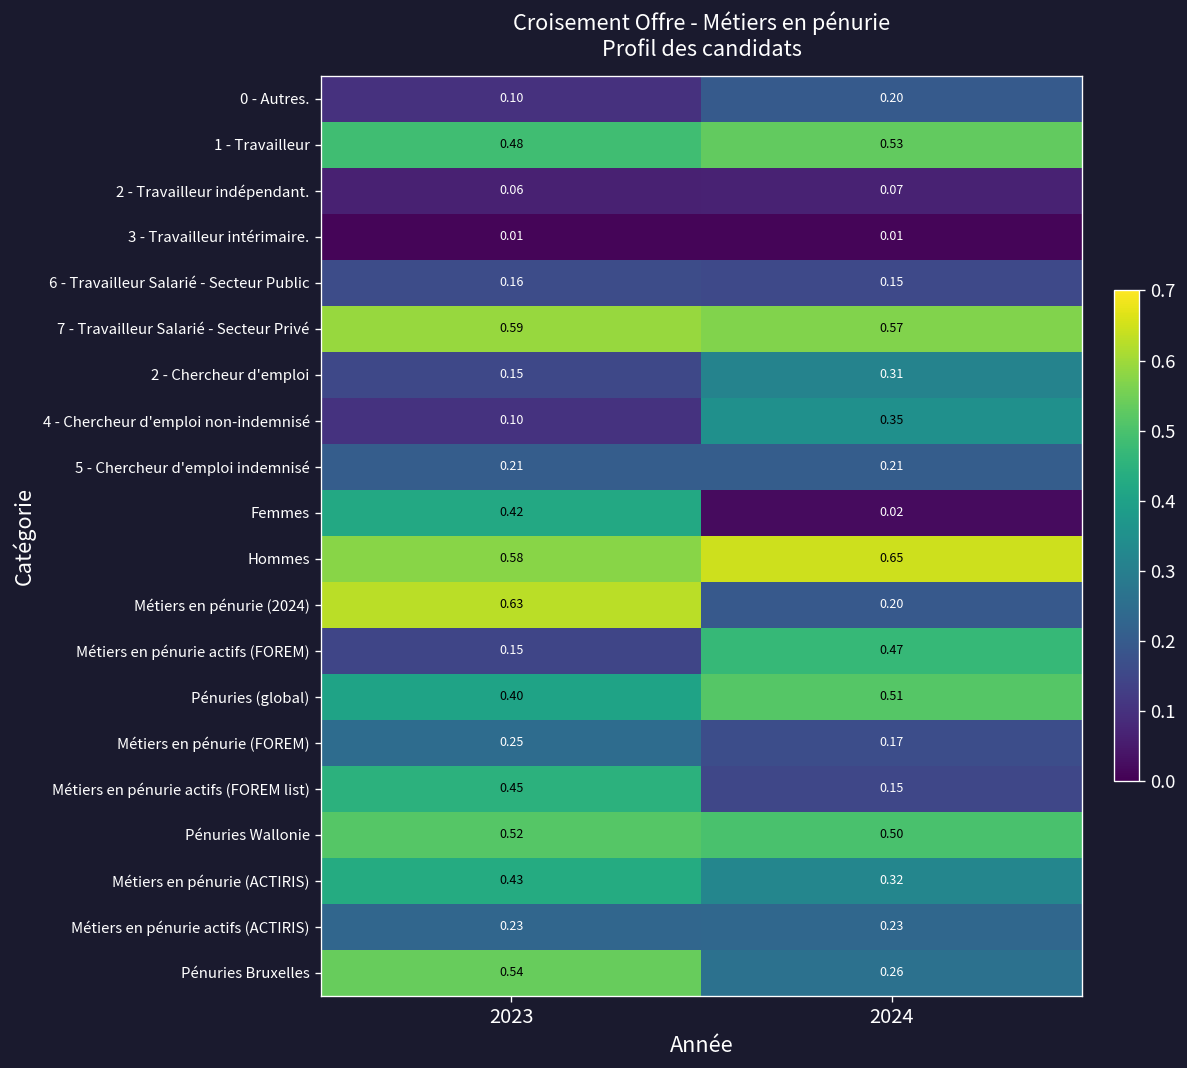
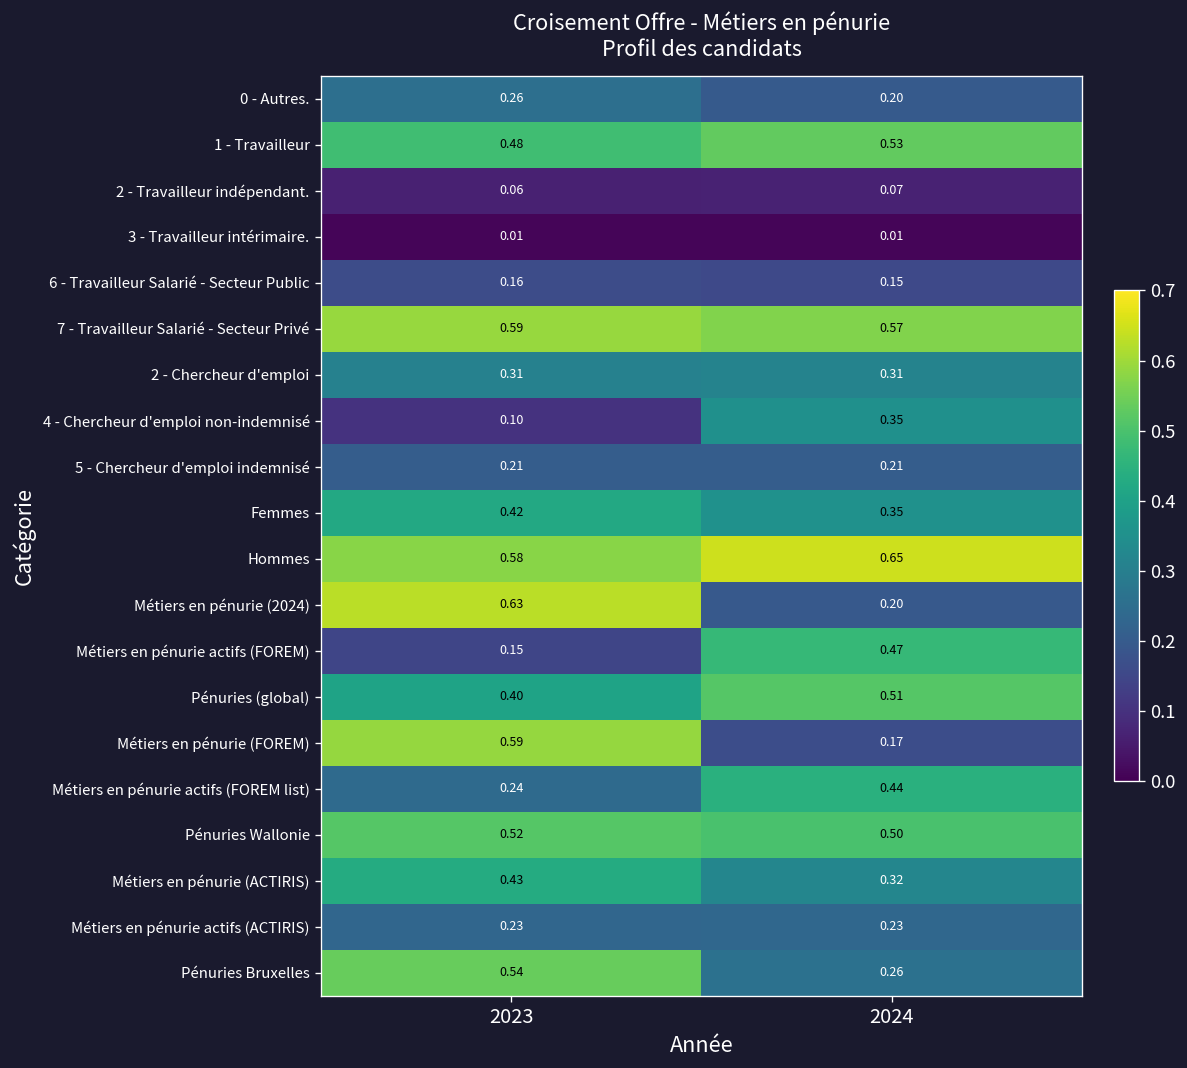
  {
    "0 - Autres.": {
-     "2023": 0.10,
+     "2023": 0.26,
      "2024": 0.20
    },
    "1 - Travailleur": {
      "2023": 0.48,
      "2024": 0.53
    },
    "2 - Travailleur indépendant.": {
      "2023": 0.06,
      "2024": 0.07
    },
    "3 - Travailleur intérimaire.": {
      "2023": 0.01,
      "2024": 0.01
    },
    "6 - Travailleur Salarié - Secteur Public": {
      "2023": 0.16,
      "2024": 0.15
    },
    "7 - Travailleur Salarié - Secteur Privé": {
      "2023": 0.59,
      "2024": 0.57
    },
    "2 - Chercheur d'emploi": {
-     "2023": 0.15,
+     "2023": 0.31,
      "2024": 0.31
    },
    "4 - Chercheur d'emploi non-indemnisé": {
      "2023": 0.10,
      "2024": 0.35
    },
    "5 - Chercheur d'emploi indemnisé": {
      "2023": 0.21,
      "2024": 0.21
    },
    "Femmes": {
      "2023": 0.42,
-     "2024": 0.02
+     "2024": 0.35
    },
    "Hommes": {
      "2023": 0.58,
      "2024": 0.65
    },
    "Métiers en pénurie (2024)": {
      "2023": 0.63,
      "2024": 0.20
    },
    "Métiers en pénurie actifs (FOREM)": {
      "2023": 0.15,
      "2024": 0.47
    },
    "Pénuries (global)": {
      "2023": 0.40,
      "2024": 0.51
    },
    "Métiers en pénurie (FOREM)": {
-     "2023": 0.25,
+     "2023": 0.59,
      "2024": 0.17
    },
    "Métiers en pénurie actifs (FOREM list)": {
-     "2023": 0.45,
-     "2024": 0.15
+     "2023": 0.24,
+     "2024": 0.44
    },
    "Pénuries Wallonie": {
      "2023": 0.52,
      "2024": 0.50
    },
    "Métiers en pénurie (ACTIRIS)": {
      "2023": 0.43,
      "2024": 0.32
    },
    "Métiers en pénurie actifs (ACTIRIS)": {
      "2023": 0.23,
      "2024": 0.23
    },
    "Pénuries Bruxelles": {
      "2023": 0.54,
      "2024": 0.26
    }
  }
